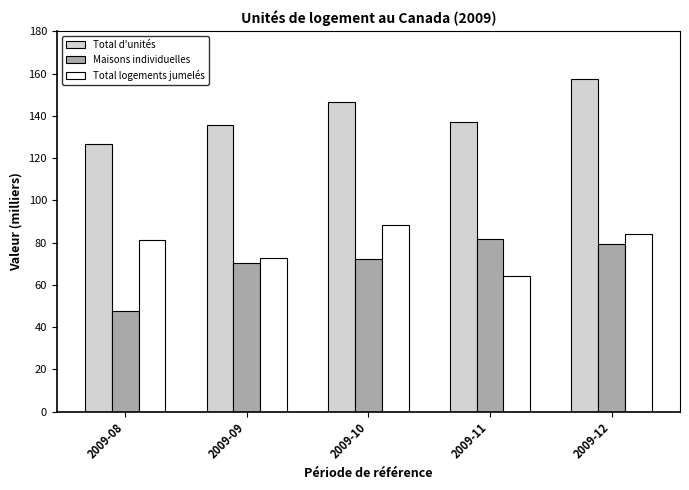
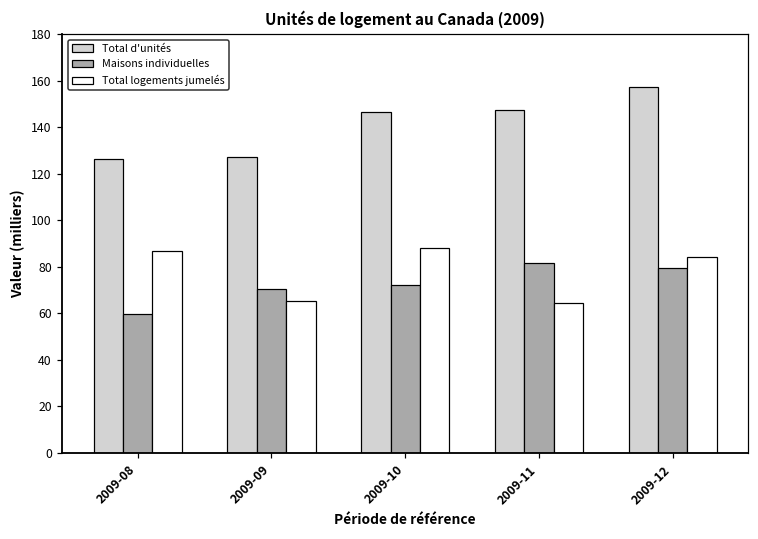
  {
    "Total d'unités": {
      "2009-08": 127,
-     "2009-09": 136,
+     "2009-09": 127,
      "2009-10": 147,
-     "2009-11": 137,
+     "2009-11": 147,
      "2009-12": 157
    },
    "Maisons individuelles": {
-     "2009-08": 48,
+     "2009-08": 60,
      "2009-09": 70,
      "2009-10": 72,
      "2009-11": 82,
      "2009-12": 79
    },
    "Total logements jumelés": {
-     "2009-08": 81,
-     "2009-09": 73,
+     "2009-08": 87,
+     "2009-09": 65,
      "2009-10": 88,
      "2009-11": 64,
      "2009-12": 84
    }
  }
